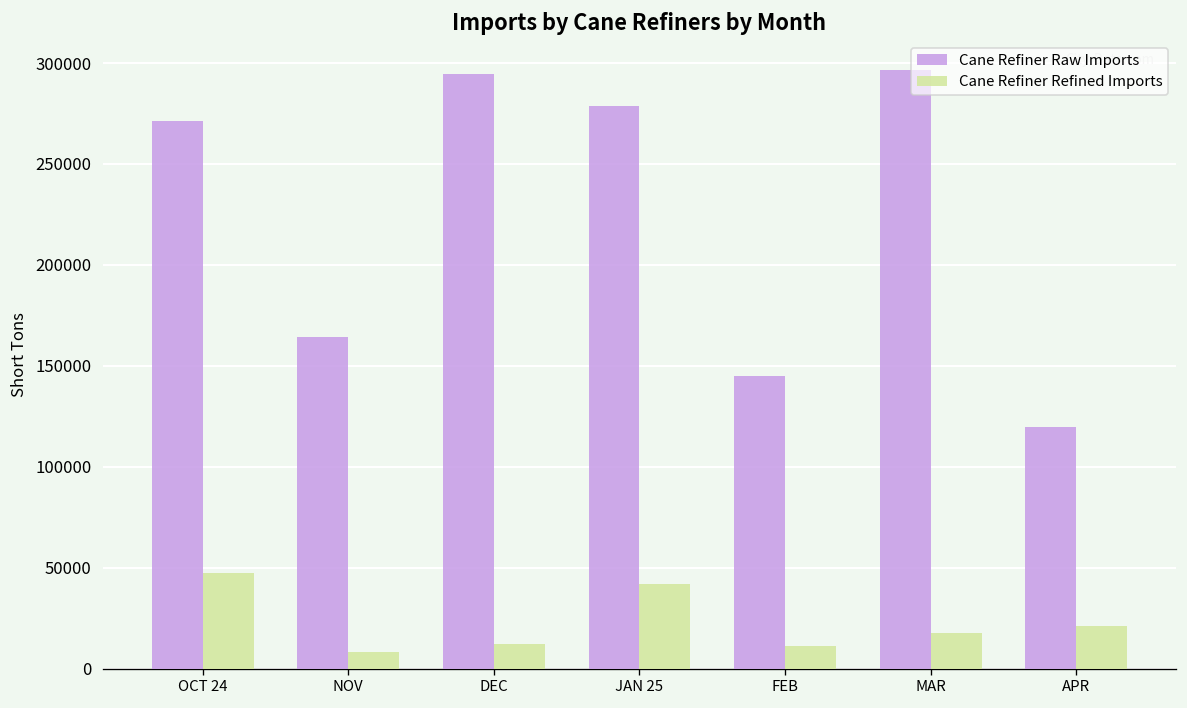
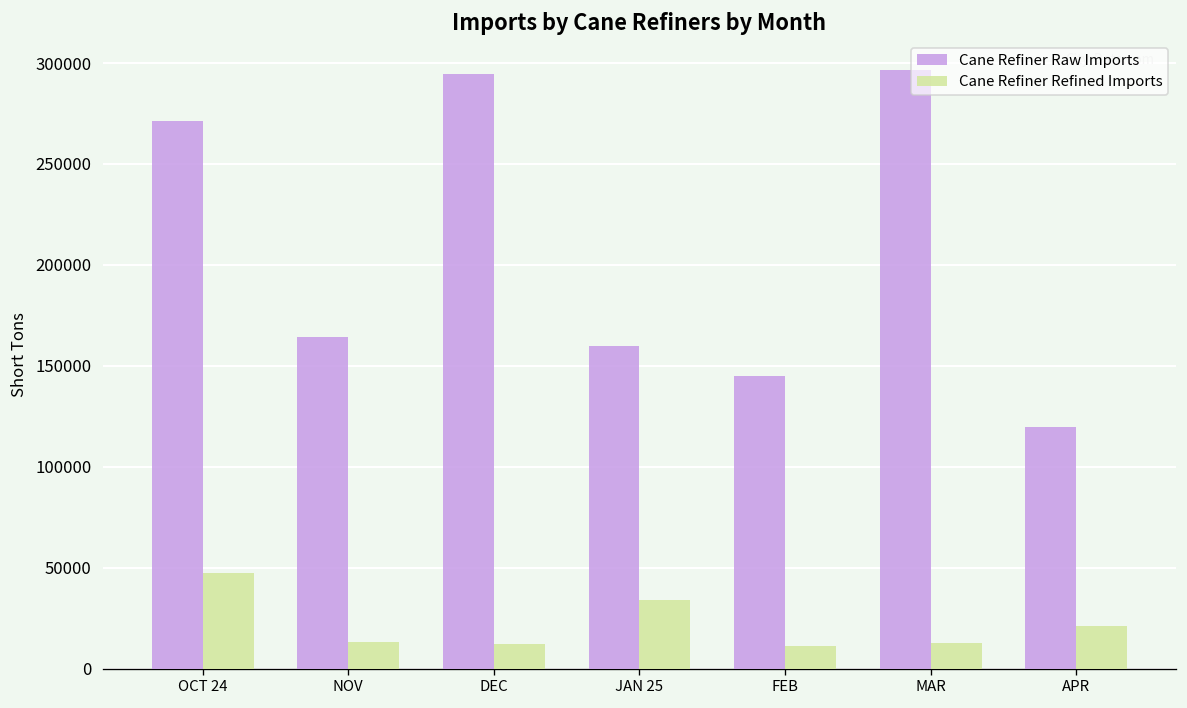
  {
    "Cane Refiner Raw Imports": {
      "OCT 24": 271000,
      "NOV": 164000,
      "DEC": 295000,
-     "JAN 25": 279000,
+     "JAN 25": 160000,
      "FEB": 145000,
      "MAR": 297000,
      "APR": 120000
    },
    "Cane Refiner Refined Imports": {
      "OCT 24": 47000,
-     "NOV": 8000,
+     "NOV": 13000,
      "DEC": 12000,
-     "JAN 25": 42000,
+     "JAN 25": 34000,
      "FEB": 11000,
-     "MAR": 18000,
+     "MAR": 13000,
      "APR": 21000
    }
  }
